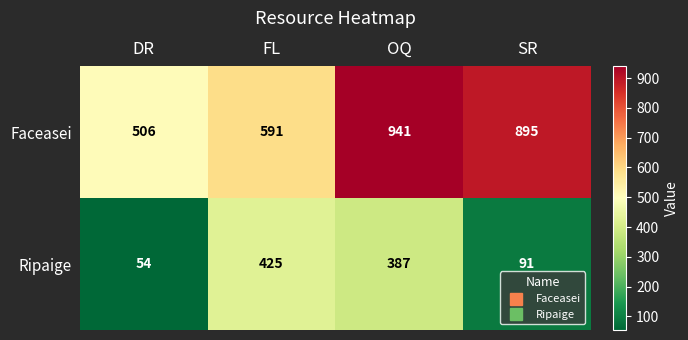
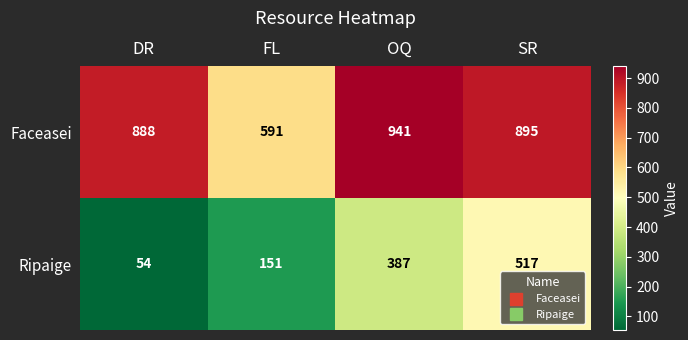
  {
    "Faceasei": {
-     "DR": 506,
+     "DR": 888,
      "FL": 591,
      "OQ": 941,
      "SR": 895
    },
    "Ripaige": {
      "DR": 54,
-     "FL": 425,
+     "FL": 151,
      "OQ": 387,
-     "SR": 91
+     "SR": 517
    }
  }
